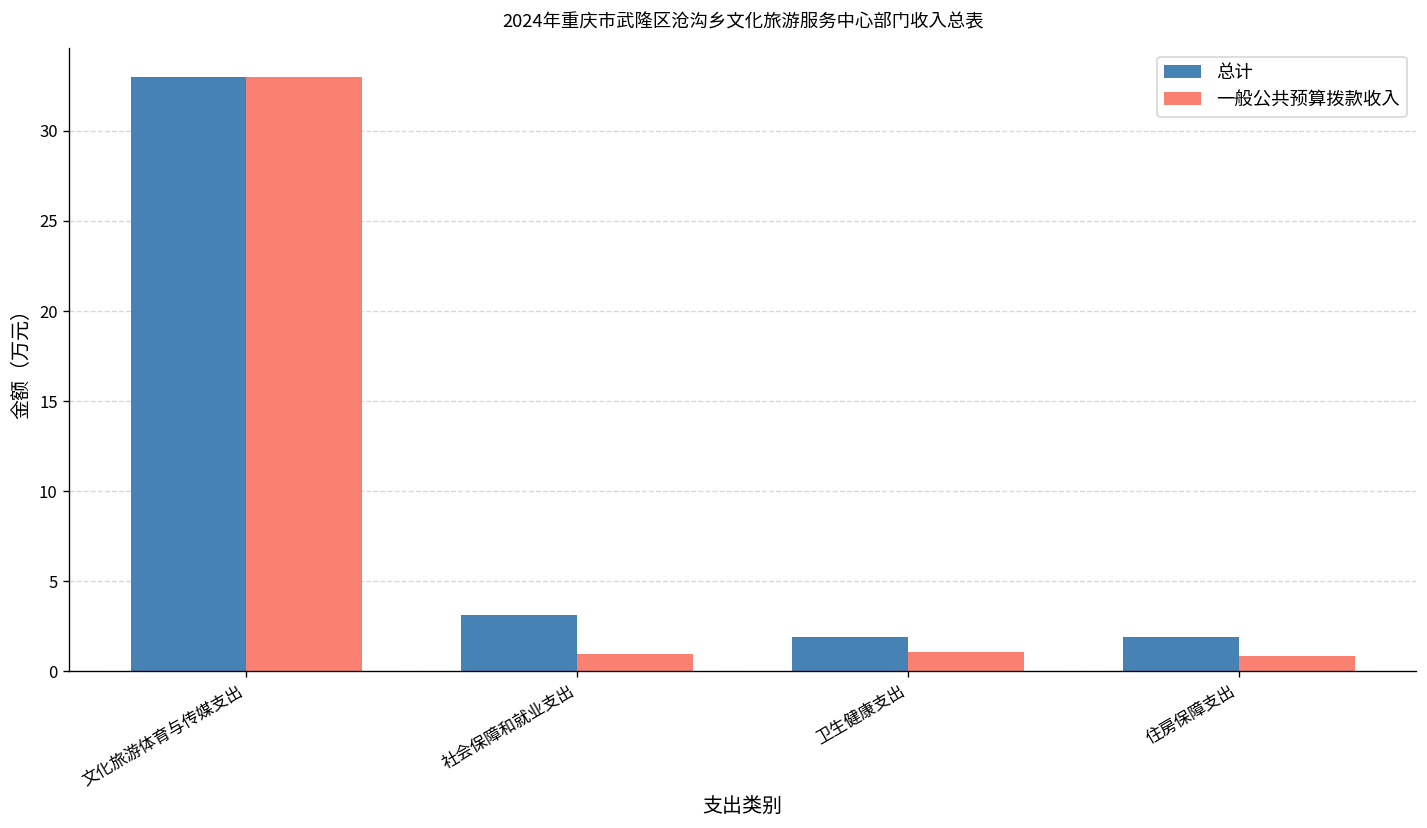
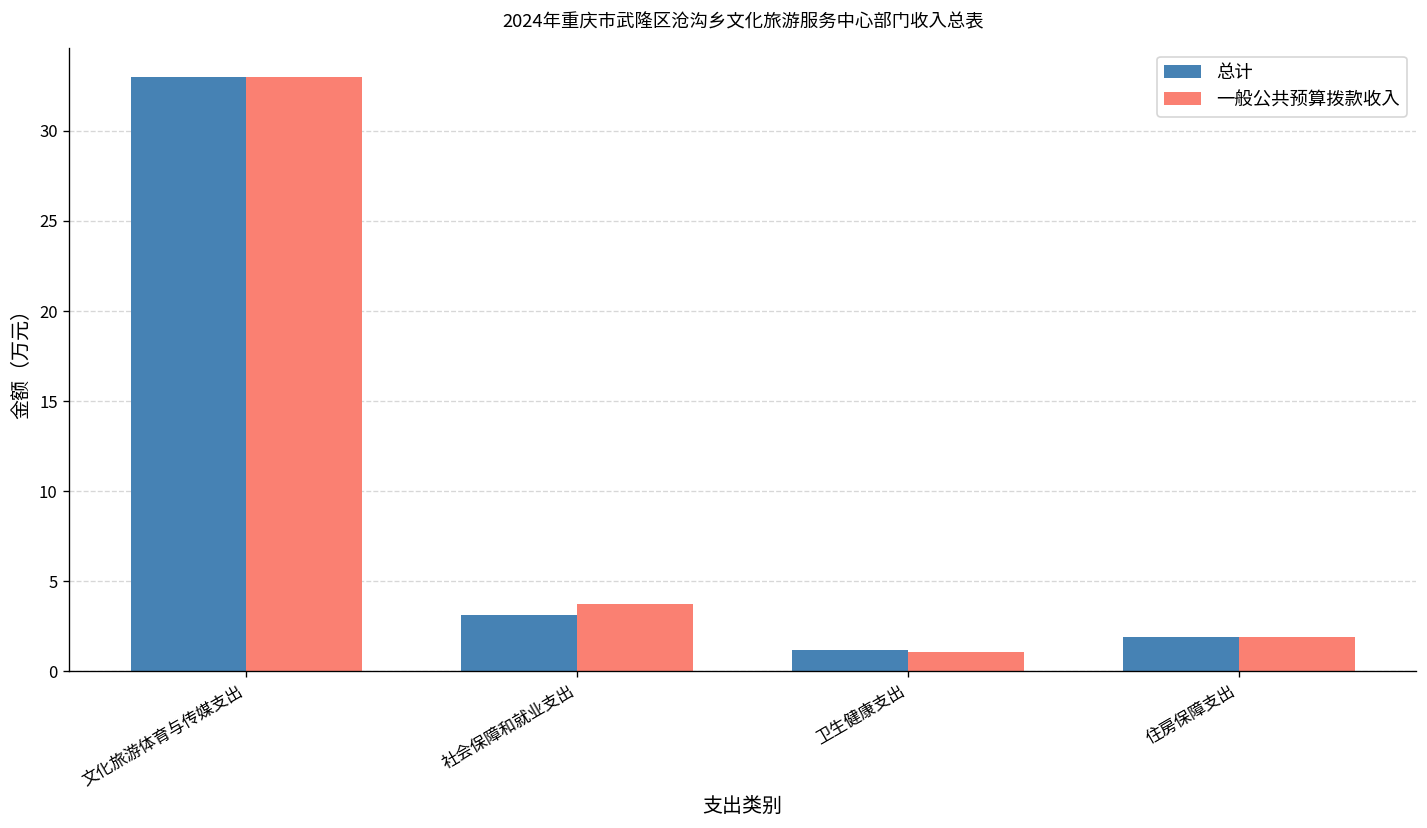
  {
    "总计": {
      "文化旅游体育与传媒支出": 33.0,
      "社会保障和就业支出": 3.1,
-     "卫生健康支出": 1.9,
+     "卫生健康支出": 1.2,
      "住房保障支出": 1.9
    },
    "一般公共预算拨款收入": {
      "文化旅游体育与传媒支出": 33.0,
-     "社会保障和就业支出": 0.9,
+     "社会保障和就业支出": 3.8,
      "卫生健康支出": 1.0,
-     "住房保障支出": 0.9
+     "住房保障支出": 1.9
    }
  }
